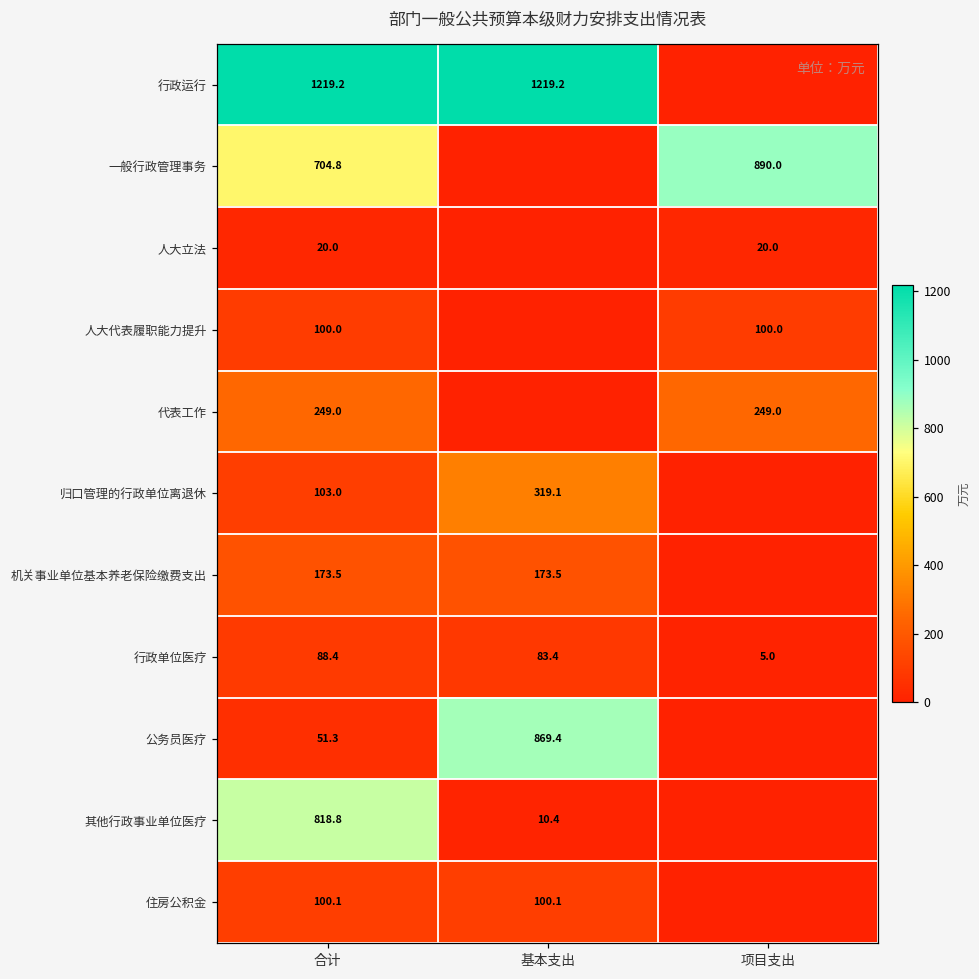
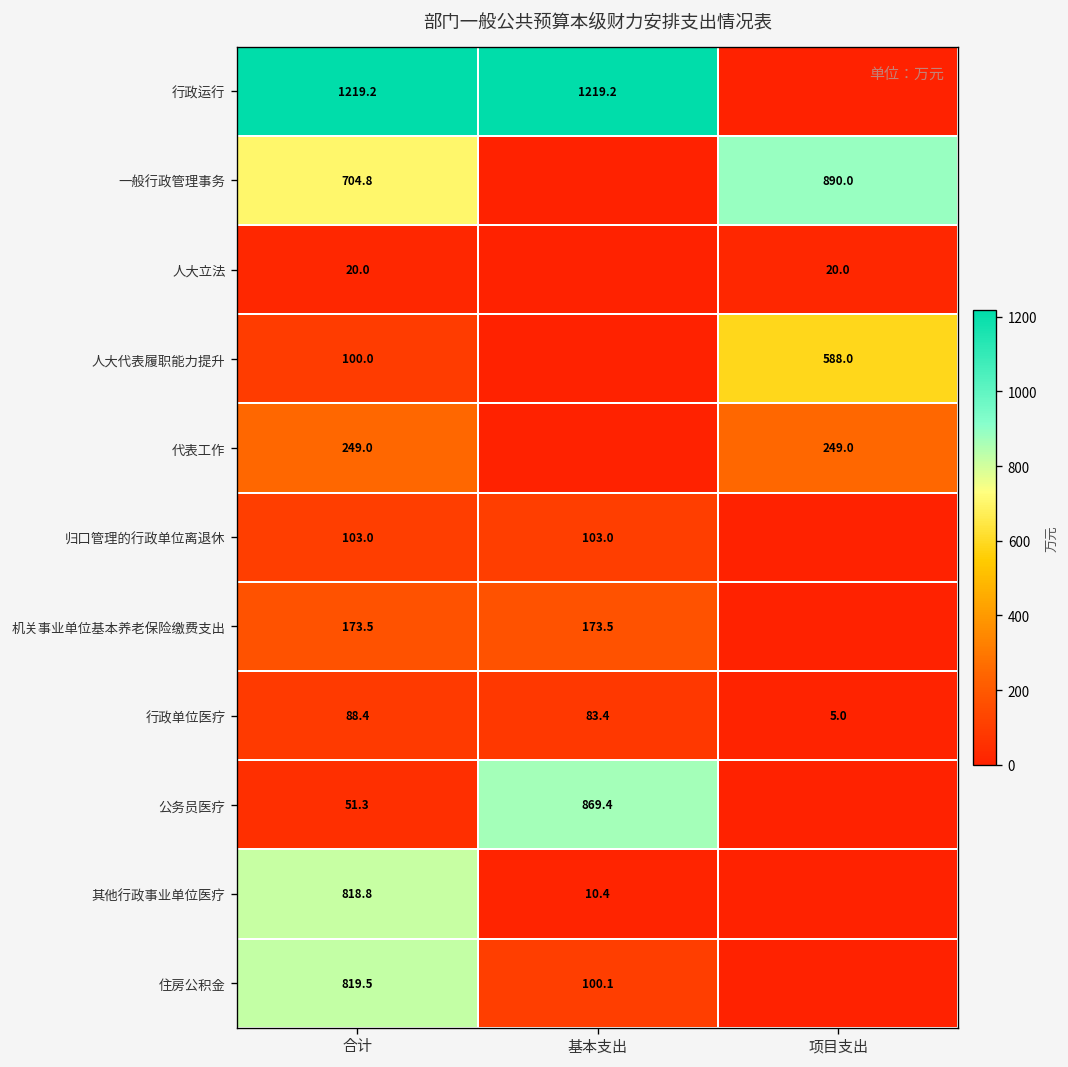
  {
    "行政运行": {
      "合计": 1219.2,
      "基本支出": 1219.2
    },
    "一般行政管理事务": {
      "合计": 704.8,
      "项目支出": 890.0
    },
    "人大立法": {
      "合计": 20.0,
      "项目支出": 20.0
    },
    "人大代表履职能力提升": {
      "合计": 100.0,
-     "项目支出": 100.0
+     "项目支出": 588.0
    },
    "代表工作": {
      "合计": 249.0,
      "项目支出": 249.0
    },
    "归口管理的行政单位离退休": {
      "合计": 103.0,
-     "基本支出": 319.1
+     "基本支出": 103.0
    },
    "机关事业单位基本养老保险缴费支出": {
      "合计": 173.5,
      "基本支出": 173.5
    },
    "行政单位医疗": {
      "合计": 88.4,
      "基本支出": 83.4,
      "项目支出": 5.0
    },
    "公务员医疗": {
      "合计": 51.3,
      "基本支出": 869.4
    },
    "其他行政事业单位医疗": {
      "合计": 818.8,
      "基本支出": 10.4
    },
    "住房公积金": {
-     "合计": 100.1,
+     "合计": 819.5,
      "基本支出": 100.1
    }
  }
